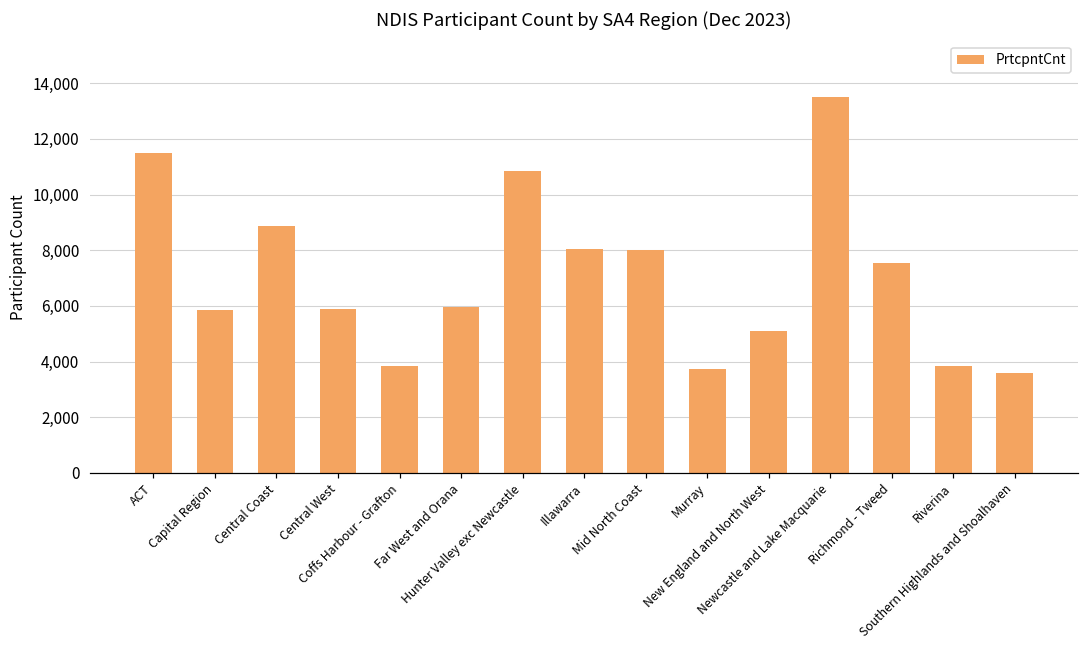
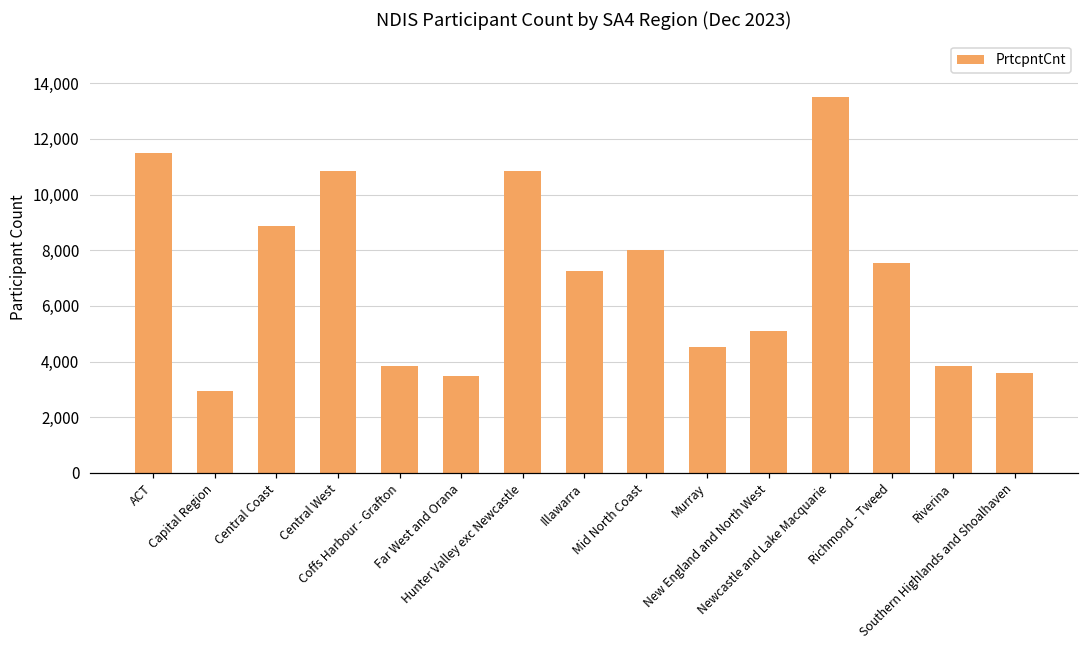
  {
    "ACT": "11,500",
-   "Capital Region": "5,800",
+   "Capital Region": "2,900",
    "Central Coast": "8,900",
-   "Central West": "5,900",
+   "Central West": "10,800",
    "Coffs Harbour - Grafton": "3,800",
-   "Far West and Orana": "6,000",
+   "Far West and Orana": "3,500",
    "Hunter Valley exc Newcastle": "10,900",
-   "Illawarra": "8,100",
+   "Illawarra": "7,300",
    "Mid North Coast": "8,000",
-   "Murray": "3,700",
+   "Murray": "4,500",
    "New England and North West": "5,100",
    "Newcastle and Lake Macquarie": "13,500",
    "Richmond - Tweed": "7,600",
    "Riverina": "3,800",
    "Southern Highlands and Shoalhaven": "3,600"
  }
